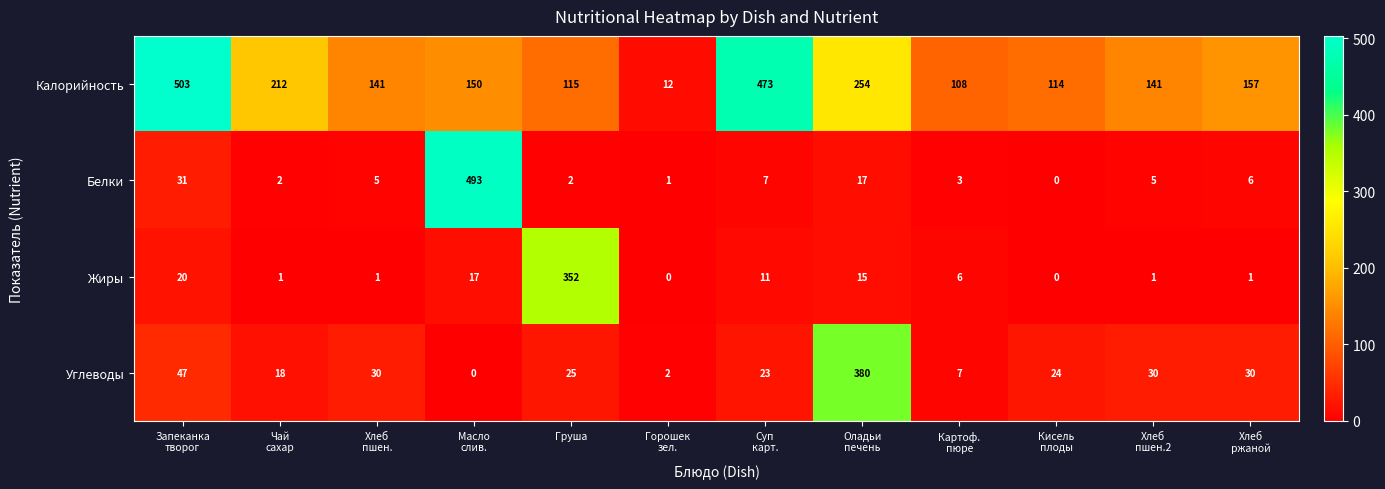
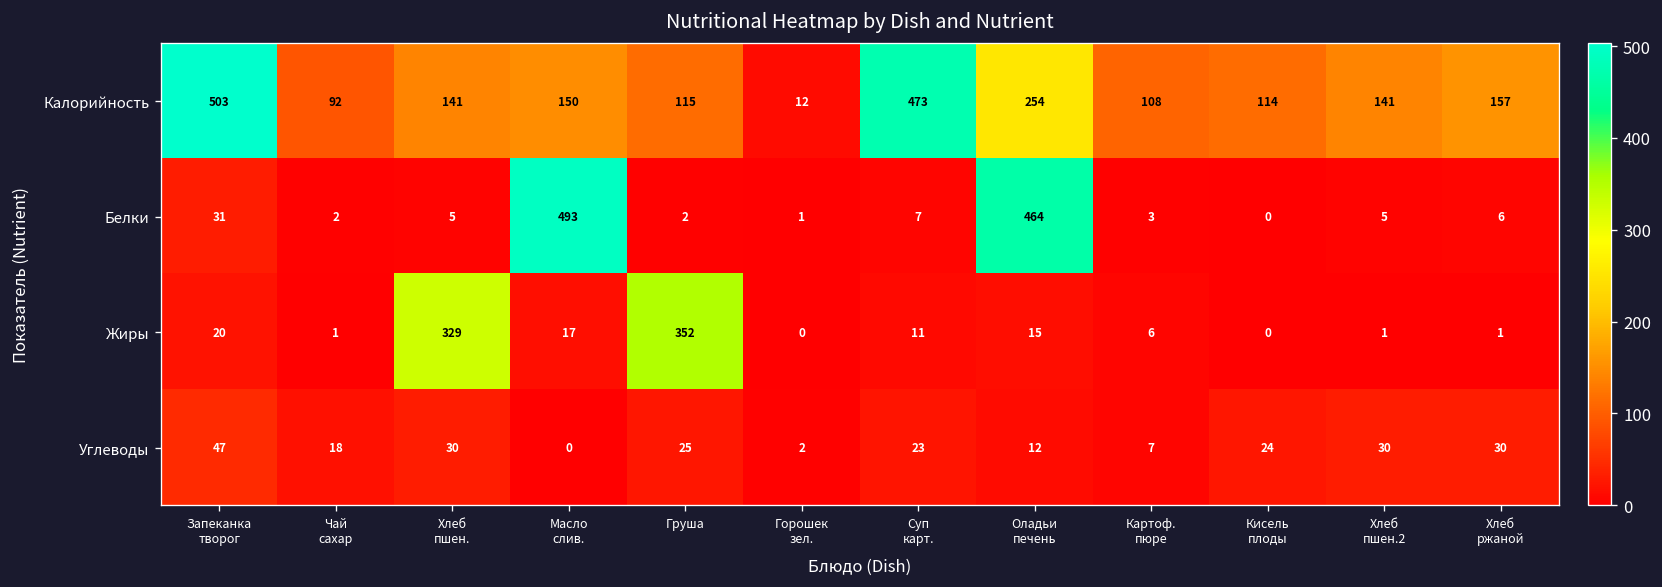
  {
    "Калорийность": {
      "Запеканка творог": 503,
-     "Чай сахар": 212,
+     "Чай сахар": 92,
      "Хлеб пшен.": 141,
      "Масло слив.": 150,
      "Груша": 115,
      "Горошек зел.": 12,
      "Суп карт.": 473,
      "Оладьи печень": 254,
      "Картоф. пюре": 108,
      "Кисель плоды": 114,
      "Хлеб пшен.2": 141,
      "Хлеб ржаной": 157
    },
    "Белки": {
      "Запеканка творог": 31,
      "Чай сахар": 2,
      "Хлеб пшен.": 5,
      "Масло слив.": 493,
      "Груша": 2,
      "Горошек зел.": 1,
      "Суп карт.": 7,
-     "Оладьи печень": 17,
+     "Оладьи печень": 464,
      "Картоф. пюре": 3,
      "Кисель плоды": 0,
      "Хлеб пшен.2": 5,
      "Хлеб ржаной": 6
    },
    "Жиры": {
      "Запеканка творог": 20,
      "Чай сахар": 1,
-     "Хлеб пшен.": 1,
+     "Хлеб пшен.": 329,
      "Масло слив.": 17,
      "Груша": 352,
      "Горошек зел.": 0,
      "Суп карт.": 11,
      "Оладьи печень": 15,
      "Картоф. пюре": 6,
      "Кисель плоды": 0,
      "Хлеб пшен.2": 1,
      "Хлеб ржаной": 1
    },
    "Углеводы": {
      "Запеканка творог": 47,
      "Чай сахар": 18,
      "Хлеб пшен.": 30,
      "Масло слив.": 0,
      "Груша": 25,
      "Горошек зел.": 2,
      "Суп карт.": 23,
-     "Оладьи печень": 380,
+     "Оладьи печень": 12,
      "Картоф. пюре": 7,
      "Кисель плоды": 24,
      "Хлеб пшен.2": 30,
      "Хлеб ржаной": 30
    }
  }
